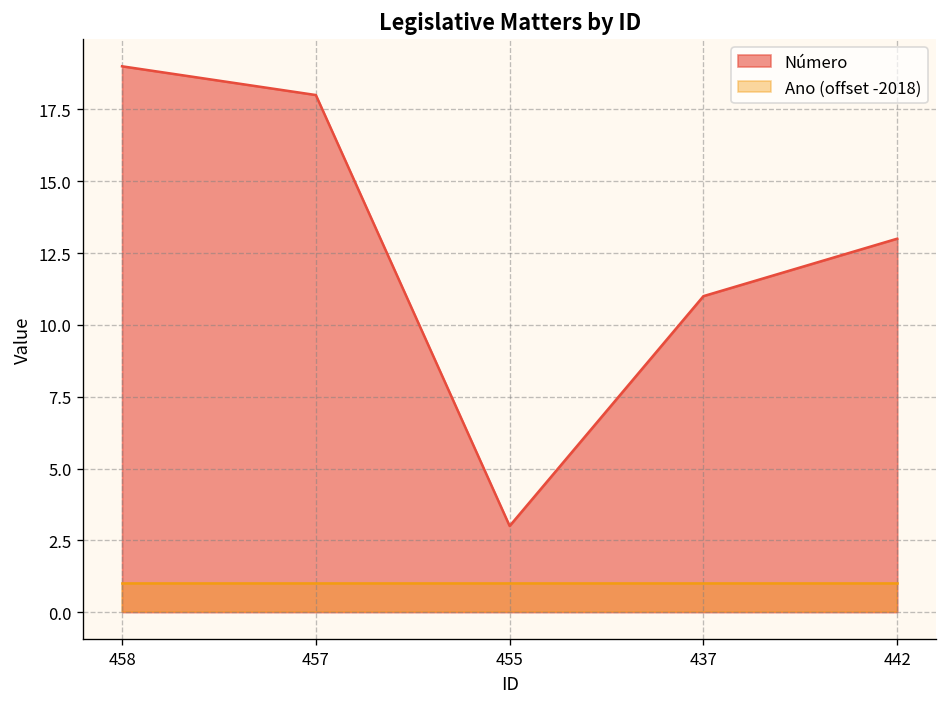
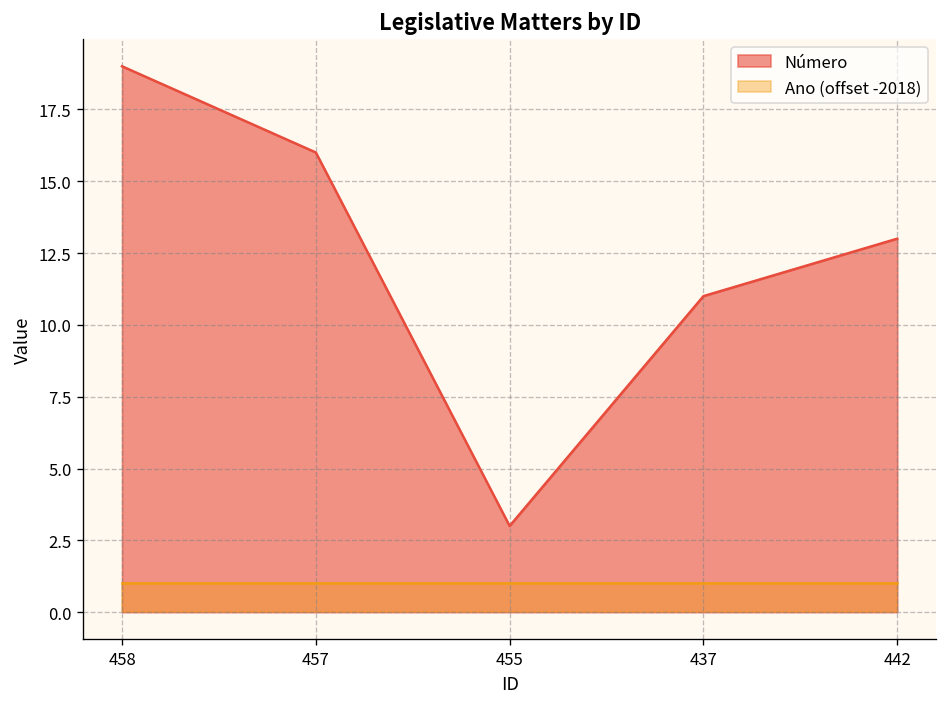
  {
    "Número": {
      "458": 19,
-     "457": 18,
+     "457": 16,
      "455": 3,
      "437": 11,
      "442": 13
    },
    "Ano (offset -2018)": {
      "458": 1,
      "457": 1,
      "455": 1,
      "437": 1,
      "442": 1
    }
  }
